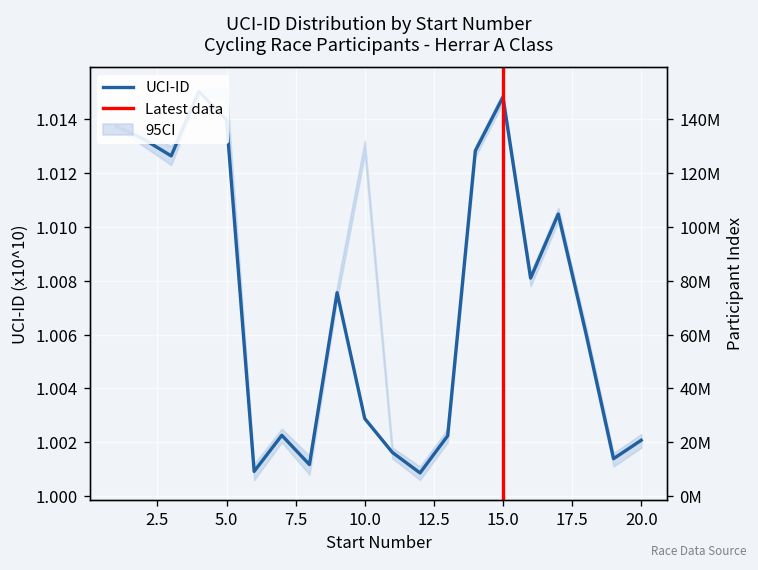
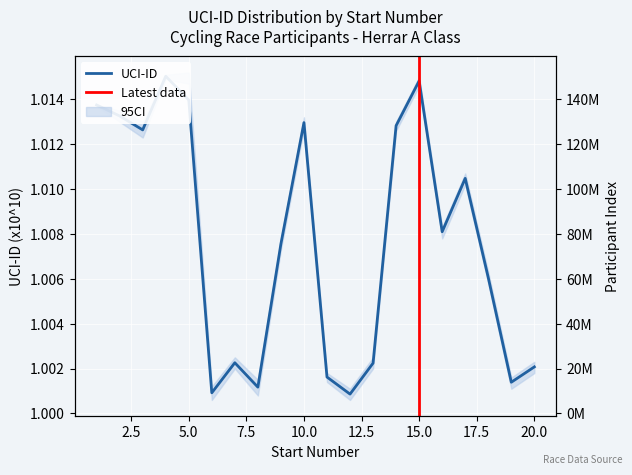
  {
    "UCI-ID": {
-     "10.0": 1.0029,
+     "10.0": 1.0130,
      "15.0": 1.0148,
      "20.0": 1.0021
    }
  }
